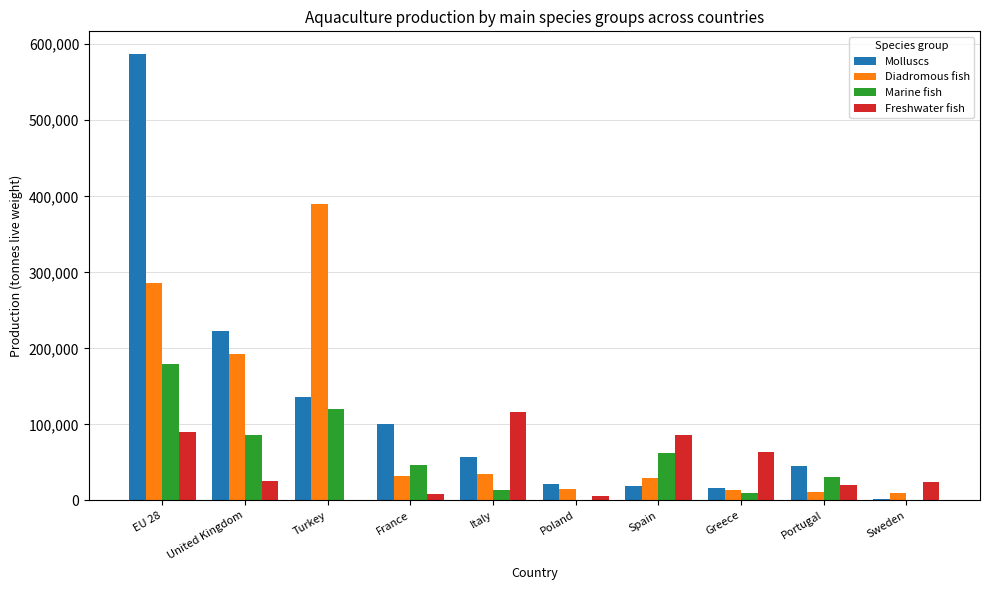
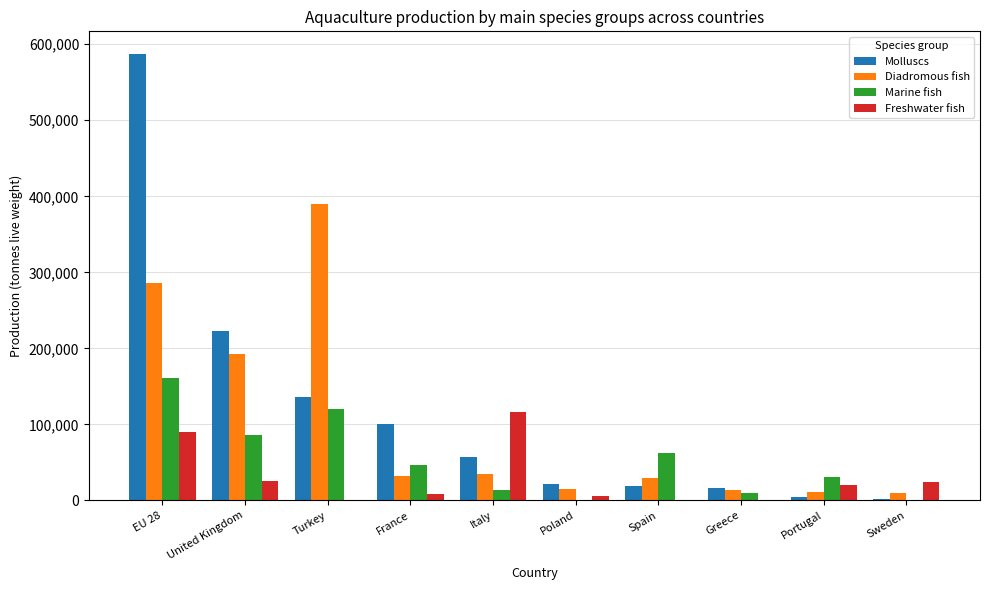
  {
    "Molluscs": {
      "EU 28": "590,000",
      "United Kingdom": "220,000",
      "Turkey": "140,000",
      "France": "100,000",
      "Italy": "60,000",
      "Poland": "20,000",
      "Spain": "20,000",
      "Greece": "20,000",
-     "Portugal": "50,000"
+     "Portugal": "0"
    },
    "Diadromous fish": {
      "EU 28": "290,000",
      "United Kingdom": "190,000",
      "Turkey": "390,000",
      "France": "30,000",
      "Italy": "30,000",
      "Poland": "20,000",
      "Spain": "30,000",
      "Greece": "10,000",
      "Portugal": "10,000",
      "Sweden": "10,000"
    },
    "Marine fish": {
-     "EU 28": "180,000",
+     "EU 28": "160,000",
      "United Kingdom": "90,000",
      "Turkey": "120,000",
      "France": "50,000",
      "Italy": "10,000",
      "Spain": "60,000",
      "Greece": "10,000",
      "Portugal": "30,000"
    },
    "Freshwater fish": {
      "EU 28": "90,000",
      "United Kingdom": "20,000",
      "France": "10,000",
      "Italy": "120,000",
      "Poland": "10,000",
-     "Spain": "90,000",
-     "Greece": "60,000",
+     "Spain": "0",
+     "Greece": "0",
      "Portugal": "20,000",
      "Sweden": "20,000"
    }
  }
